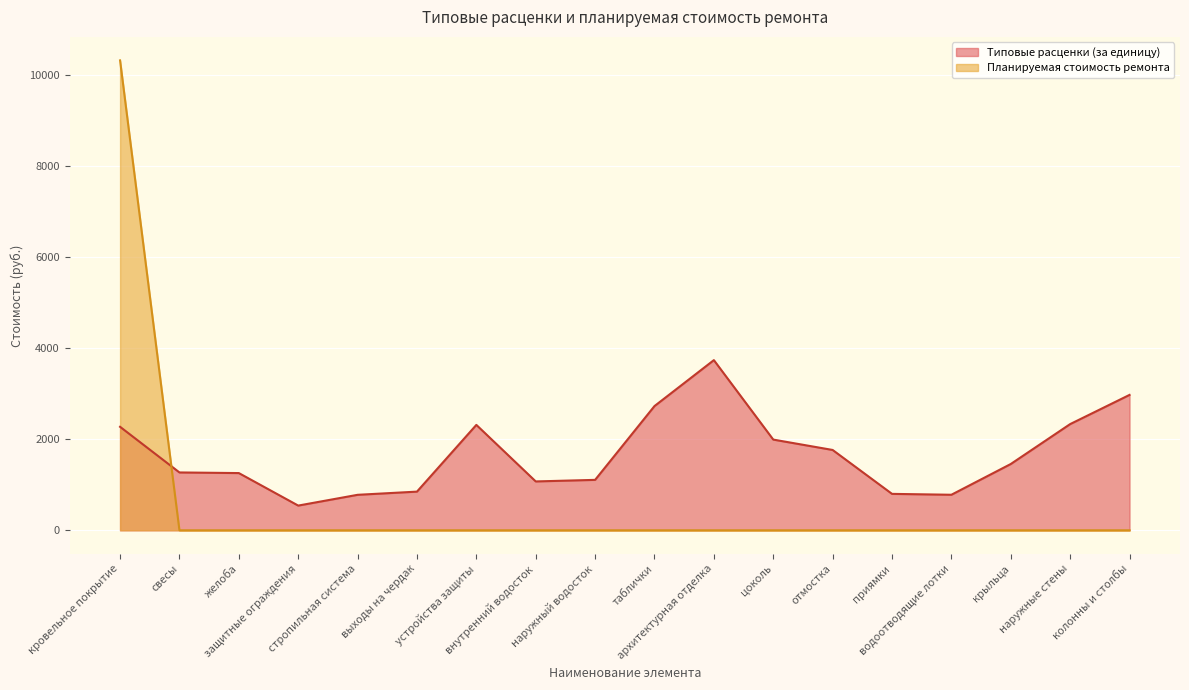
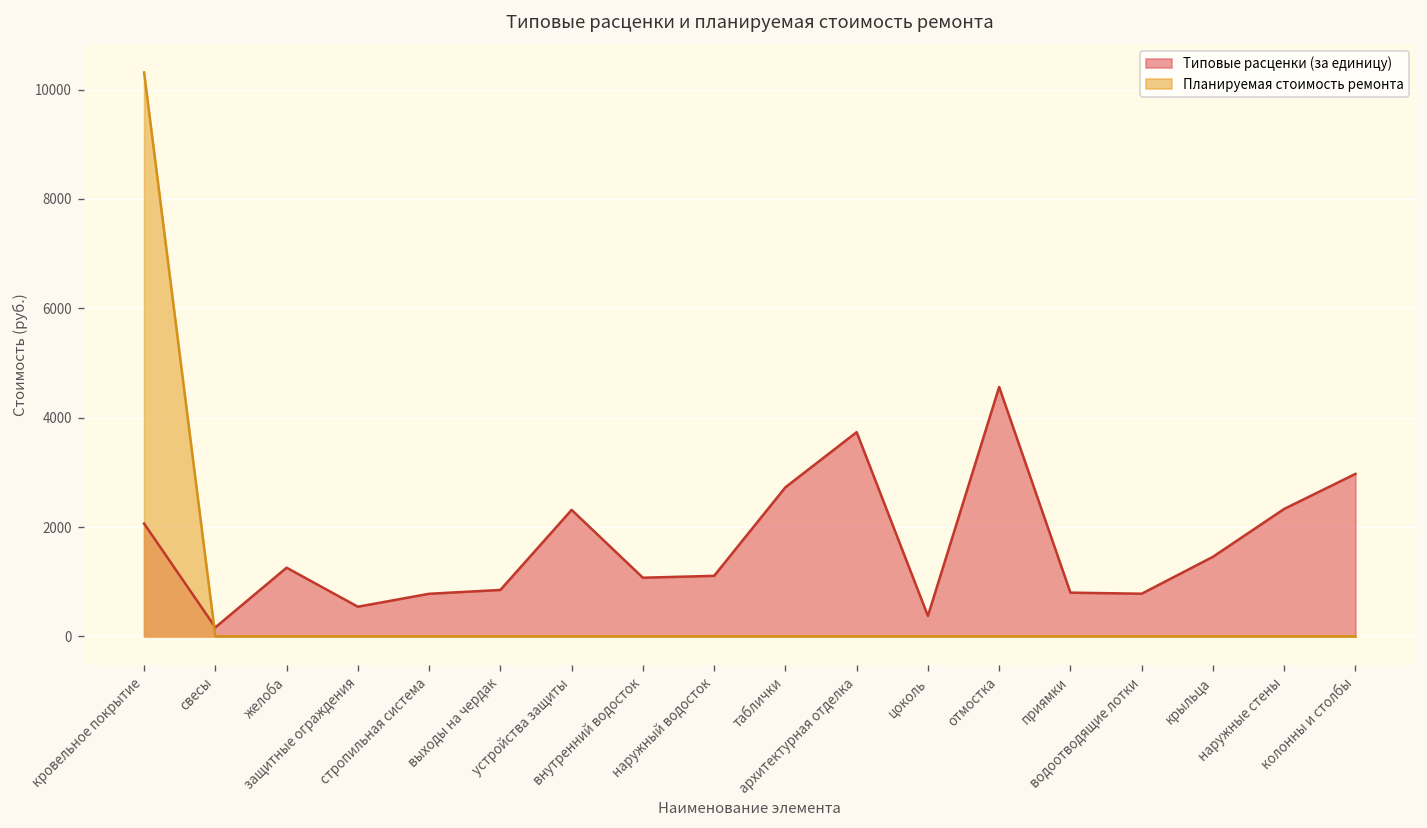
  {
    "Типовые расценки (за единицу)": {
-     "кровельное покрытие": 2300,
-     "свесы": 1300,
+     "кровельное покрытие": 2100,
+     "свесы": 200,
      "желоба": 1300,
      "защитные ограждения": 500,
      "стропильная система": 800,
      "выходы на чердак": 800,
      "устройства защиты": 2300,
      "внутренний водосток": 1100,
      "наружный водосток": 1100,
      "таблички": 2700,
      "архитектурная отделка": 3700,
-     "цоколь": 2000,
-     "отмостка": 1800,
+     "цоколь": 400,
+     "отмостка": 4600,
      "приямки": 800,
      "водоотводящие лотки": 800,
      "крыльца": 1500,
      "наружные стены": 2300,
      "колонны и столбы": 3000
    },
    "Планируемая стоимость ремонта": {
      "кровельное покрытие": 10300,
      "свесы": 0,
      "желоба": 0,
      "защитные ограждения": 0,
      "стропильная система": 0,
      "выходы на чердак": 0,
      "устройства защиты": 0,
      "внутренний водосток": 0,
      "наружный водосток": 0,
      "таблички": 0,
      "архитектурная отделка": 0,
      "цоколь": 0,
      "отмостка": 0,
      "приямки": 0,
      "водоотводящие лотки": 0,
      "крыльца": 0,
      "наружные стены": 0,
      "колонны и столбы": 0
    }
  }
